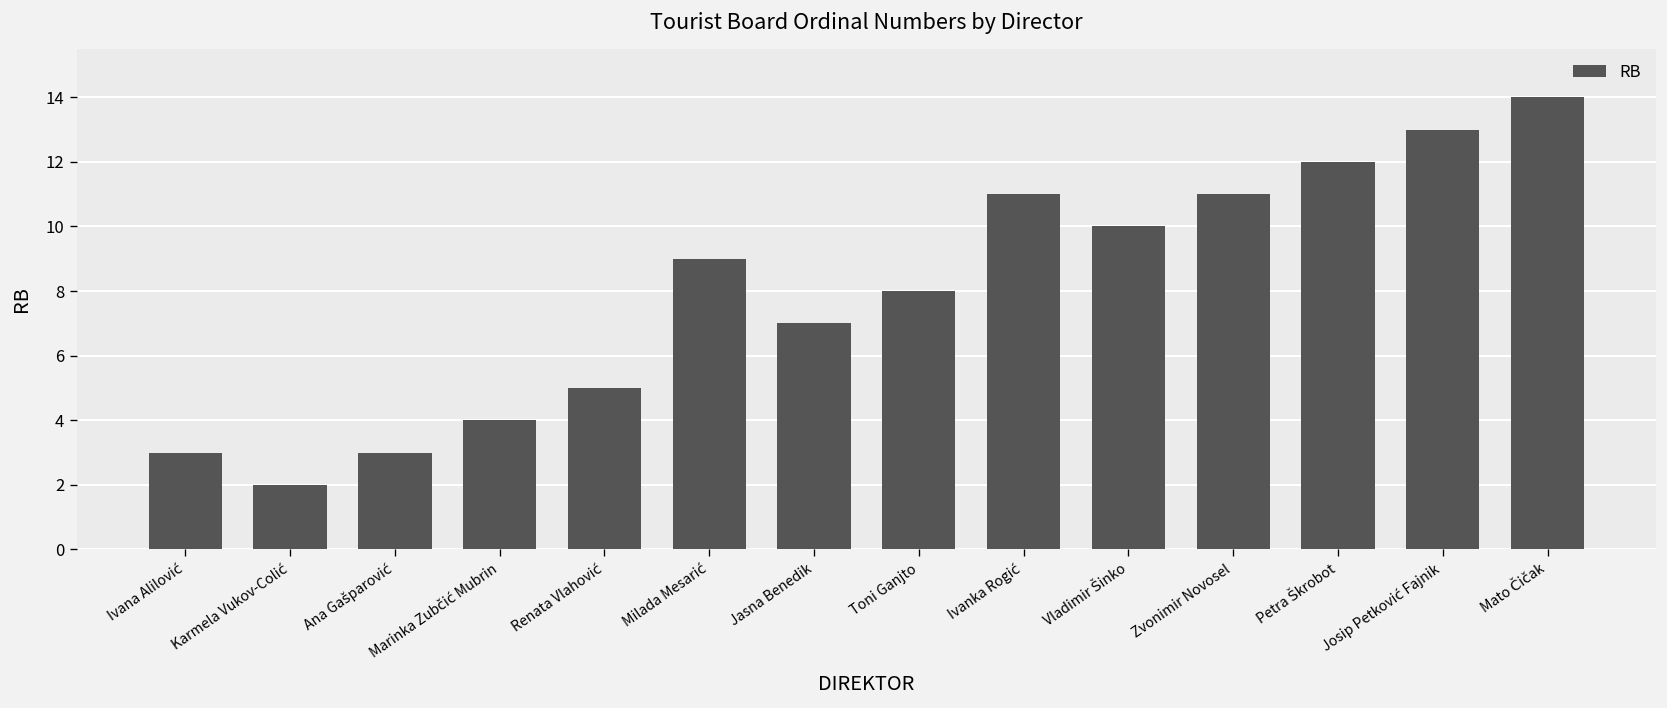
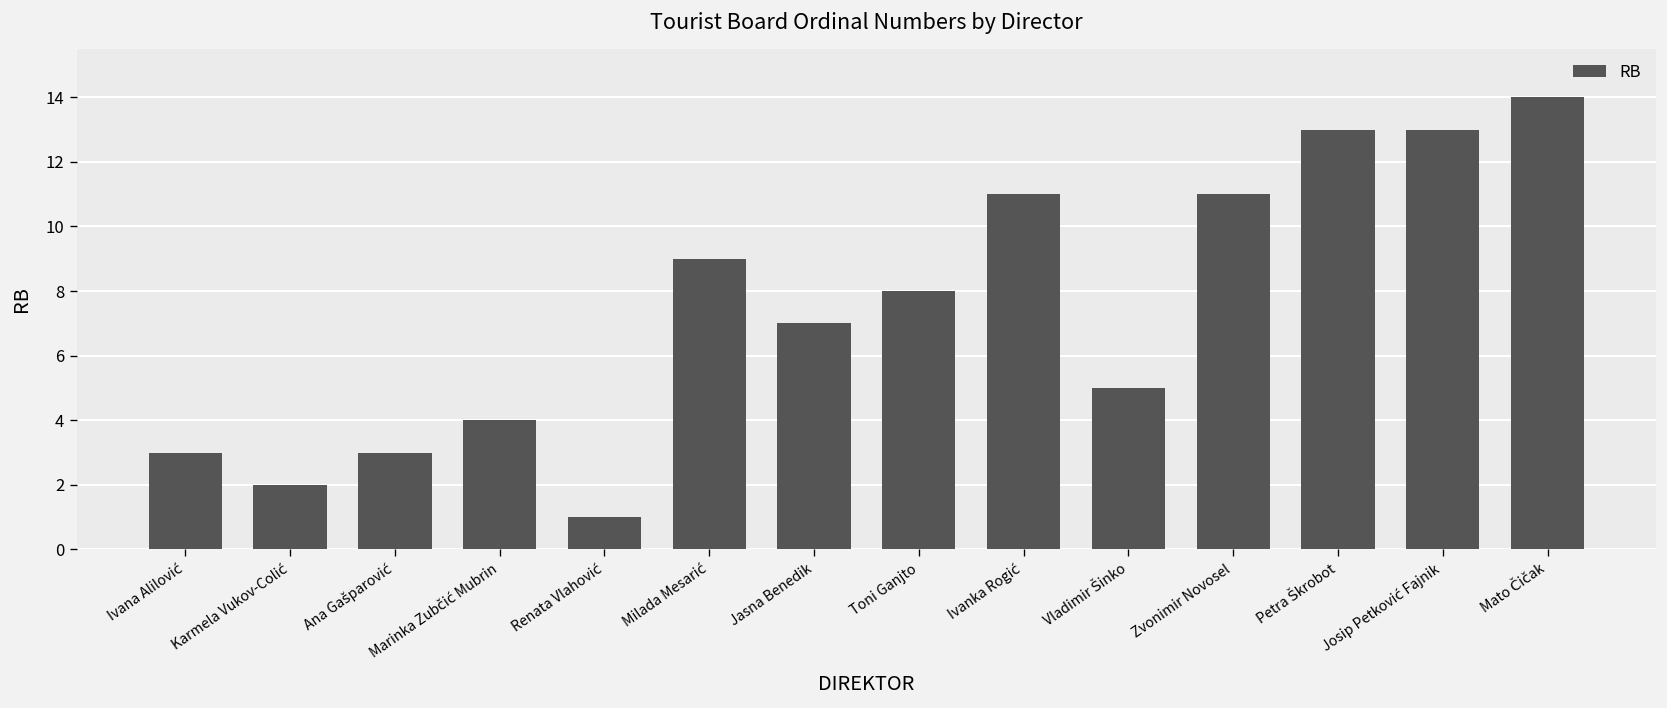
  {
    "Ivana Alilović": 3,
    "Karmela Vukov-Colić": 2,
    "Ana Gašparović": 3,
    "Marinka Zubčić Mubrin": 4,
-   "Renata Vlahović": 5,
+   "Renata Vlahović": 1,
    "Milada Mesarić": 9,
    "Jasna Benedik": 7,
    "Toni Ganjto": 8,
    "Ivanka Rogić": 11,
-   "Vladimir Šinko": 10,
+   "Vladimir Šinko": 5,
    "Zvonimir Novosel": 11,
-   "Petra Škrobot": 12,
+   "Petra Škrobot": 13,
    "Josip Petković Fajnik": 13,
    "Mato Čičak": 14
  }
